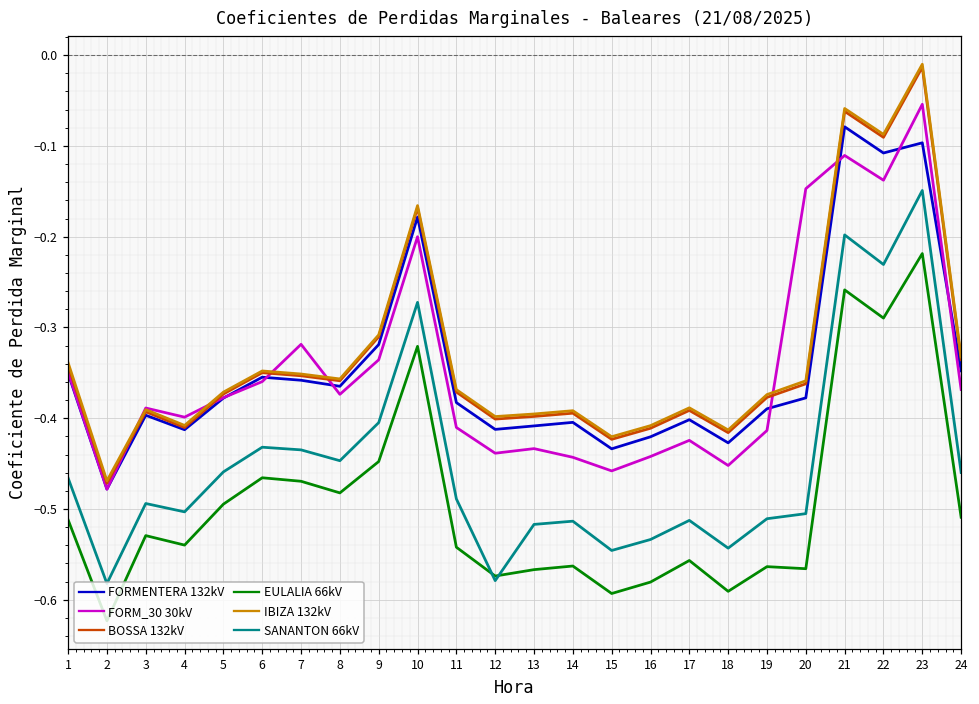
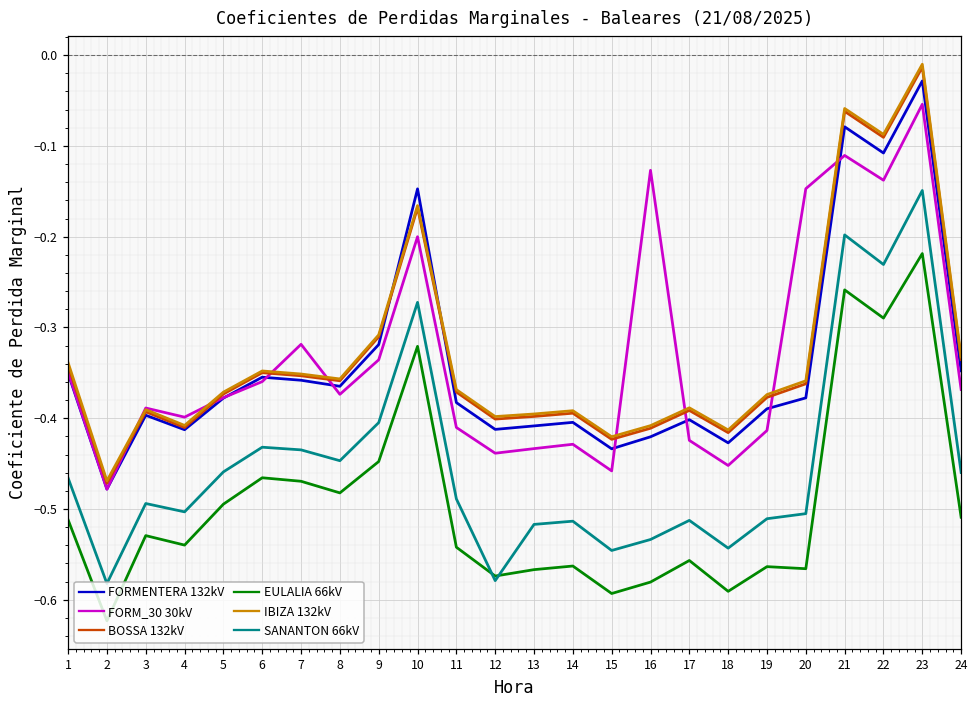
  {
    "FORMENTERA 132kV": {
      "3": -0.40,
      "6": -0.35,
      "7": -0.36,
      "8": -0.36,
      "9": -0.32,
-     "10": -0.18,
+     "10": -0.15,
      "11": -0.38,
      "12": -0.41,
      "13": -0.41,
      "14": -0.40,
      "15": -0.43,
      "16": -0.42,
      "17": -0.40,
      "18": -0.43,
      "19": -0.39,
      "20": -0.38,
      "21": -0.08,
      "22": -0.11,
-     "23": -0.10,
+     "23": -0.03,
      "24": -0.35
    },
    "FORM_30 30kV": {
      "4": -0.40,
      "6": -0.36,
      "7": -0.32,
      "8": -0.37,
      "9": -0.34,
      "10": -0.20,
      "11": -0.41,
      "12": -0.44,
      "13": -0.43,
-     "14": -0.44,
+     "14": -0.43,
      "15": -0.46,
-     "16": -0.44,
+     "16": -0.13,
      "17": -0.42,
      "18": -0.45,
      "19": -0.41,
      "20": -0.15,
      "21": -0.11,
      "22": -0.14,
      "23": -0.05,
      "24": -0.37
    },
    "BOSSA 132kV": {
      "19": -0.38,
      "20": -0.36,
      "21": -0.06,
      "22": -0.09,
      "23": -0.01
    },
    "EULALIA 66kV": {
      "1": -0.51,
      "3": -0.53,
      "4": -0.54,
      "5": -0.49,
      "6": -0.47,
      "7": -0.47,
      "8": -0.48,
      "9": -0.45,
      "10": -0.32,
      "11": -0.54,
      "12": -0.57,
      "13": -0.57,
      "14": -0.56,
      "15": -0.59,
      "16": -0.58,
      "17": -0.56,
      "18": -0.59,
      "19": -0.56,
      "20": -0.57,
      "21": -0.26,
      "22": -0.29,
      "23": -0.22,
      "24": -0.51
    },
    "IBIZA 132kV": {
      "19": -0.37,
      "20": -0.36,
      "21": -0.06,
      "22": -0.09,
      "23": -0.01
    },
    "SANANTON 66kV": {
      "1": -0.47,
      "2": -0.58,
      "3": -0.49,
      "4": -0.50,
      "5": -0.46,
      "6": -0.43,
      "7": -0.43,
      "8": -0.45,
      "9": -0.40,
      "10": -0.27,
      "11": -0.49,
      "12": -0.58,
      "13": -0.52,
      "14": -0.51,
      "15": -0.55,
      "16": -0.53,
      "17": -0.51,
      "18": -0.54,
      "19": -0.51,
      "20": -0.51,
      "21": -0.20,
      "22": -0.23,
      "23": -0.15,
      "24": -0.46
    }
  }
